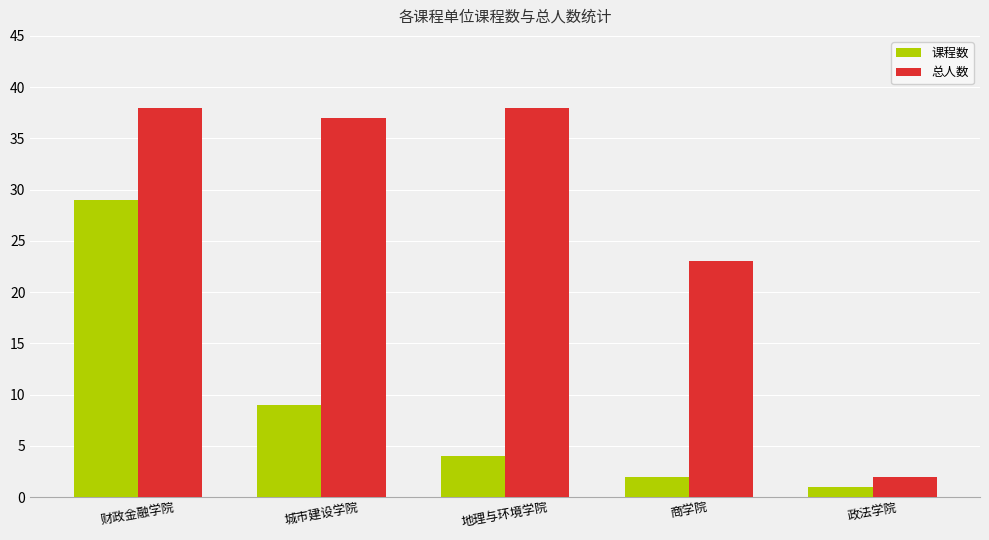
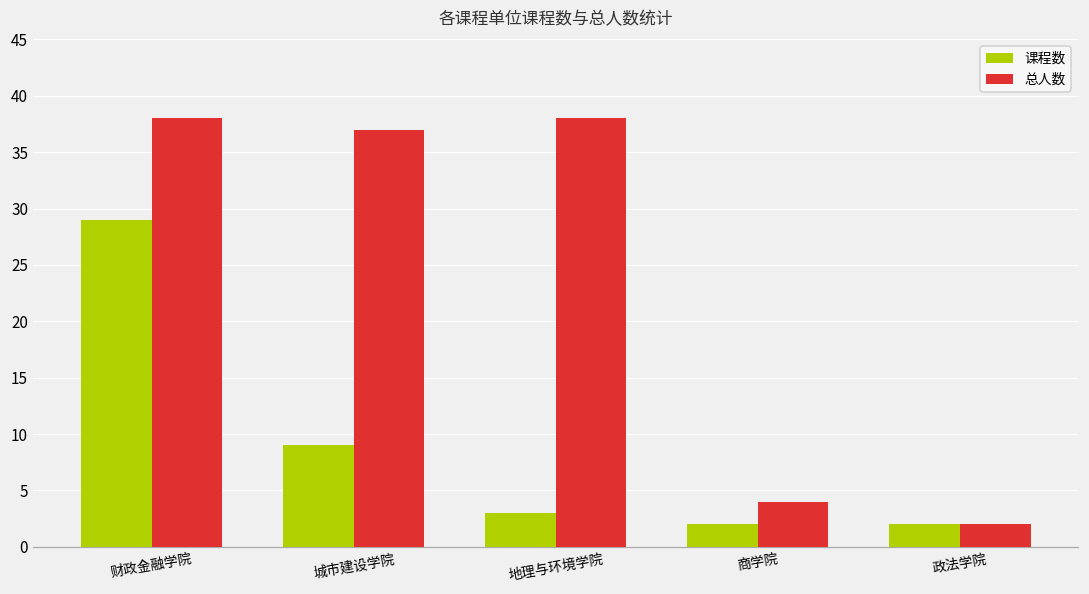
  {
    "课程数": {
      "财政金融学院": 29,
      "城市建设学院": 9,
-     "地理与环境学院": 4,
+     "地理与环境学院": 3,
      "商学院": 2,
-     "政法学院": 1
+     "政法学院": 2
    },
    "总人数": {
      "财政金融学院": 38,
      "城市建设学院": 37,
      "地理与环境学院": 38,
-     "商学院": 23,
+     "商学院": 4,
      "政法学院": 2
    }
  }
